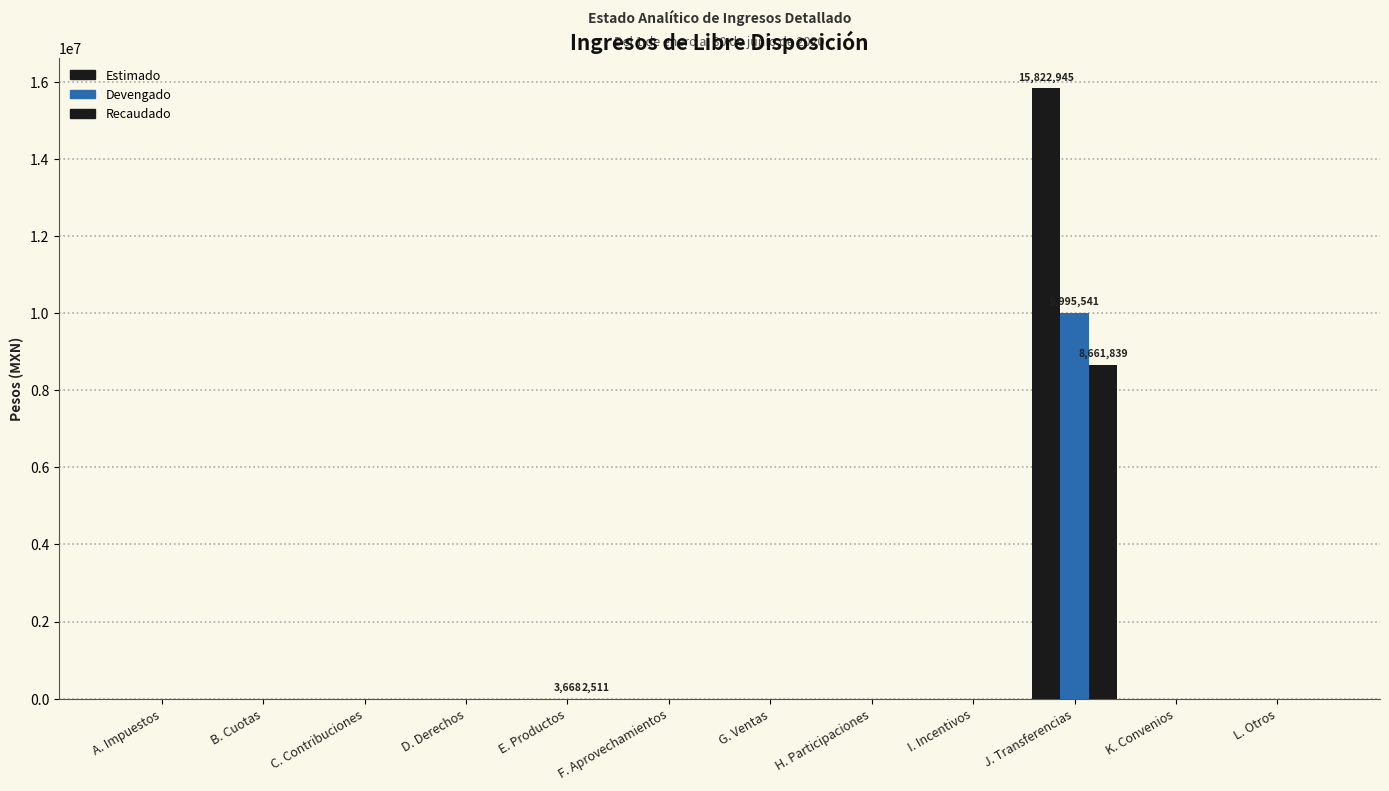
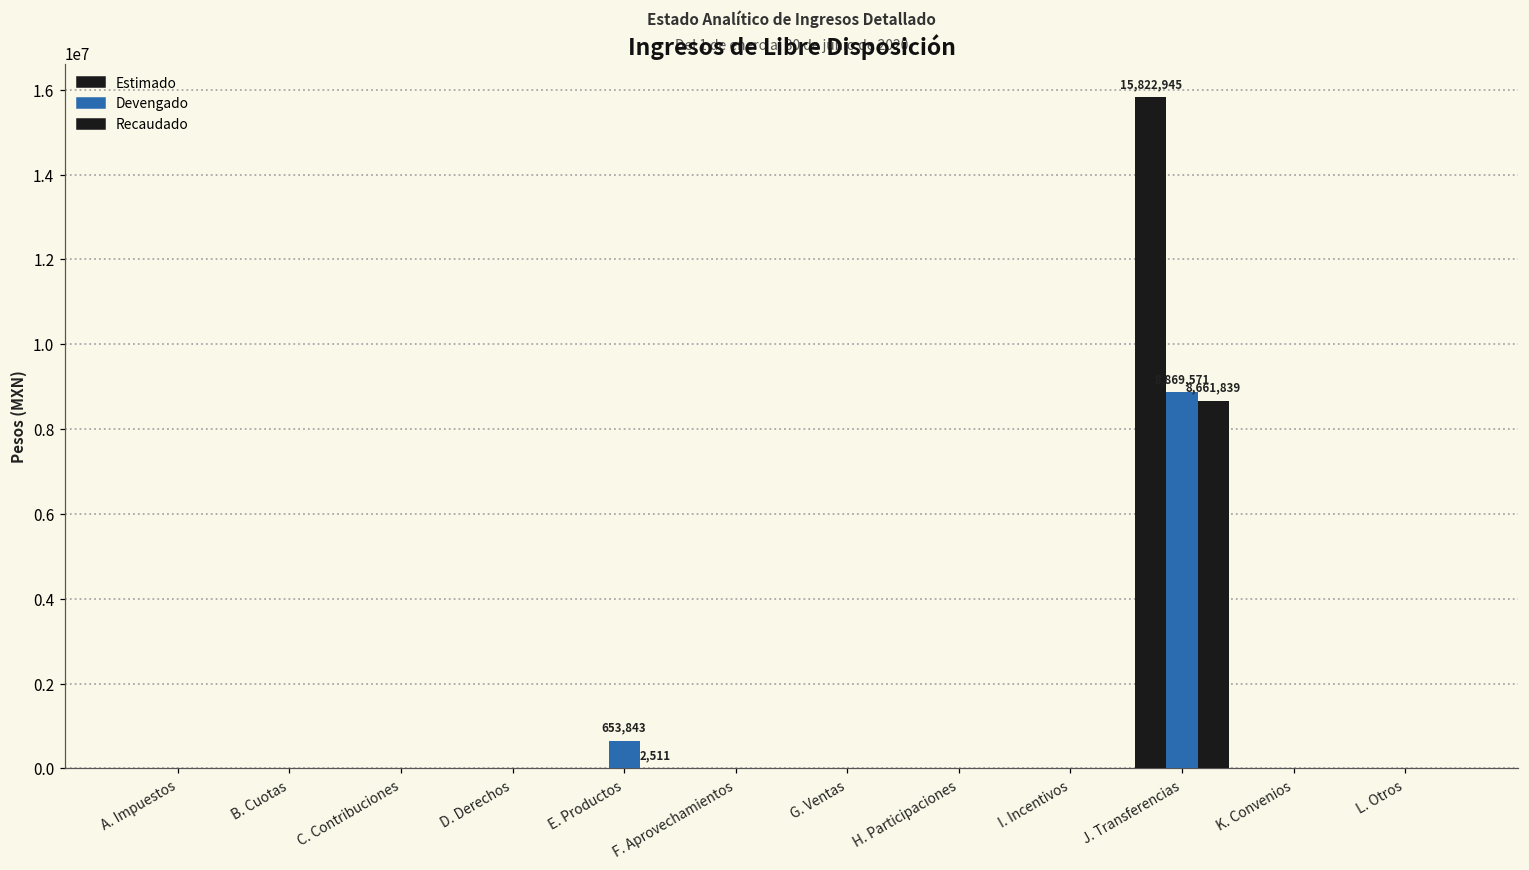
  {
    "Devengado": {
-     "E. Productos": "3,668",
-     "J. Transferencias": "9,995,541"
+     "E. Productos": "653,843",
+     "J. Transferencias": "8,869,571"
    }
  }
